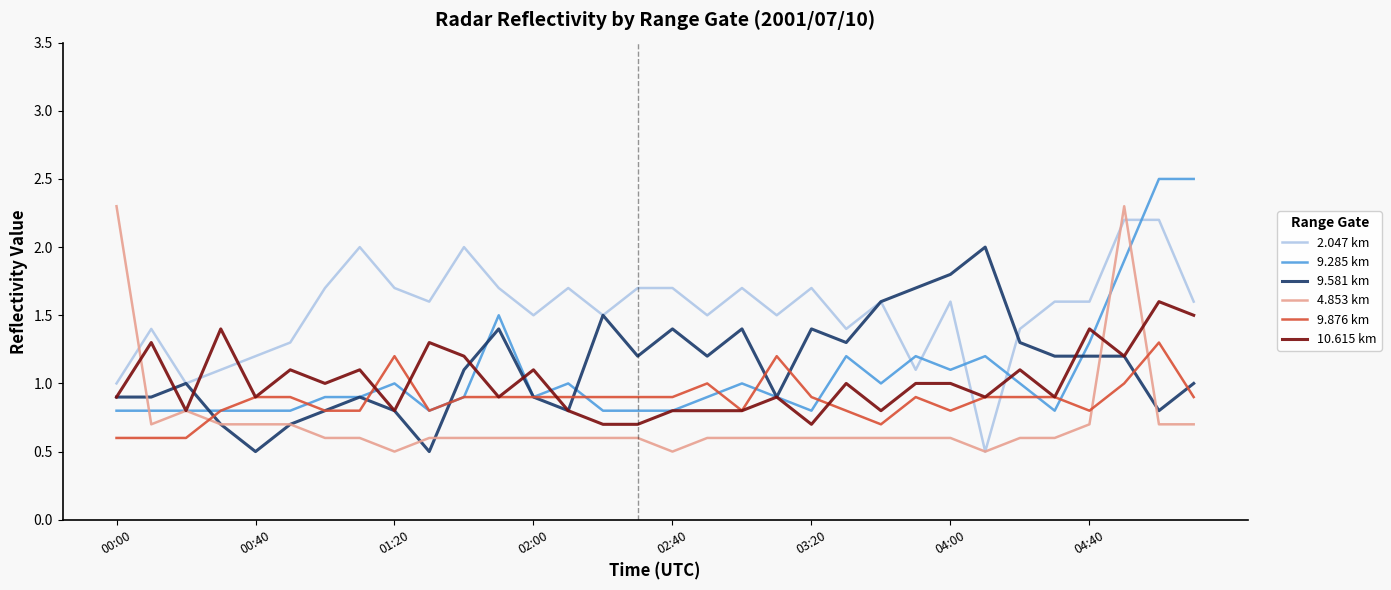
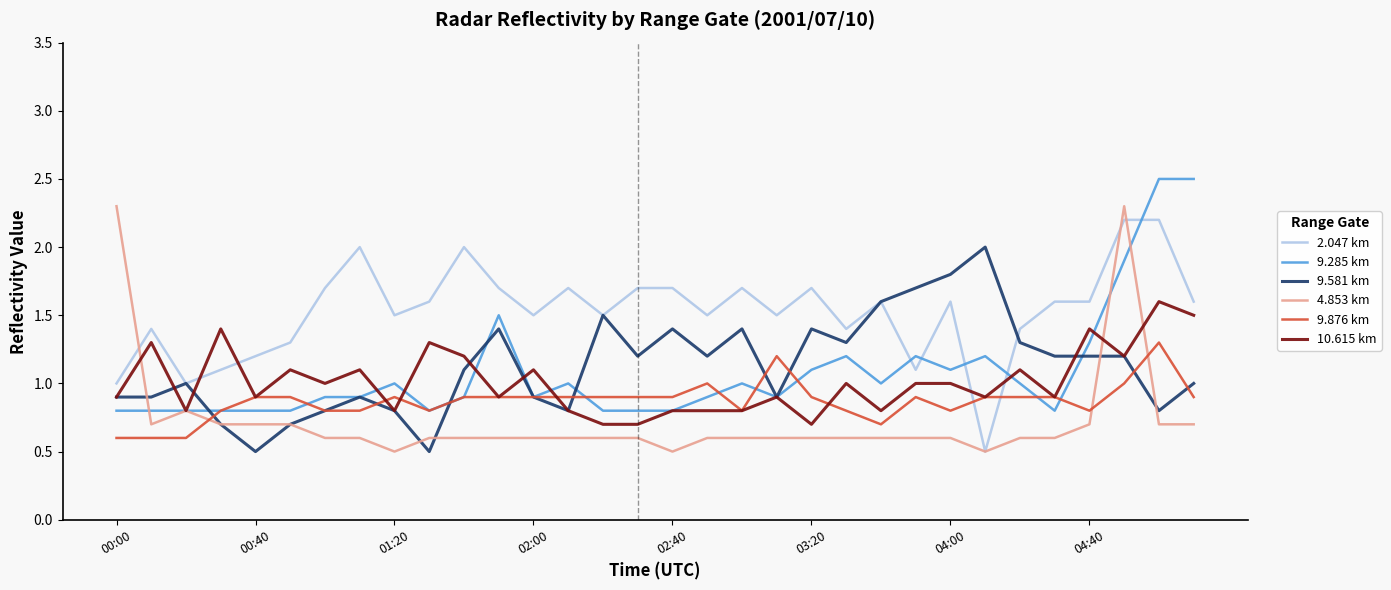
  {
    "2.047 km": {
      "00:00": 1.0,
      "00:40": 1.2,
-     "01:20": 1.7,
+     "01:20": 1.5,
      "02:00": 1.5,
      "02:40": 1.7,
      "03:20": 1.7,
      "04:00": 1.6,
      "04:40": 1.6
    },
    "9.285 km": {
      "00:00": 0.8,
      "00:40": 0.8,
      "01:20": 1.0,
-     "03:20": 0.8,
+     "03:20": 1.1,
      "04:00": 1.1,
      "04:40": 1.3
    },
    "9.581 km": {
      "00:40": 0.5,
      "02:40": 1.4,
      "03:20": 1.4,
      "04:00": 1.8,
      "04:40": 1.2
    },
    "4.853 km": {
      "00:00": 2.3,
      "00:40": 0.7,
      "01:20": 0.5,
      "02:00": 0.6,
      "02:40": 0.5,
      "03:20": 0.6,
      "04:00": 0.6,
      "04:40": 0.7
    },
    "9.876 km": {
      "00:00": 0.6,
-     "01:20": 1.2,
+     "01:20": 0.9,
      "02:40": 0.9,
      "03:20": 0.9,
      "04:00": 0.8,
      "04:40": 0.8
    },
    "10.615 km": {
      "02:00": 1.1,
      "03:20": 0.7,
      "04:00": 1.0,
      "04:40": 1.4
    }
  }
